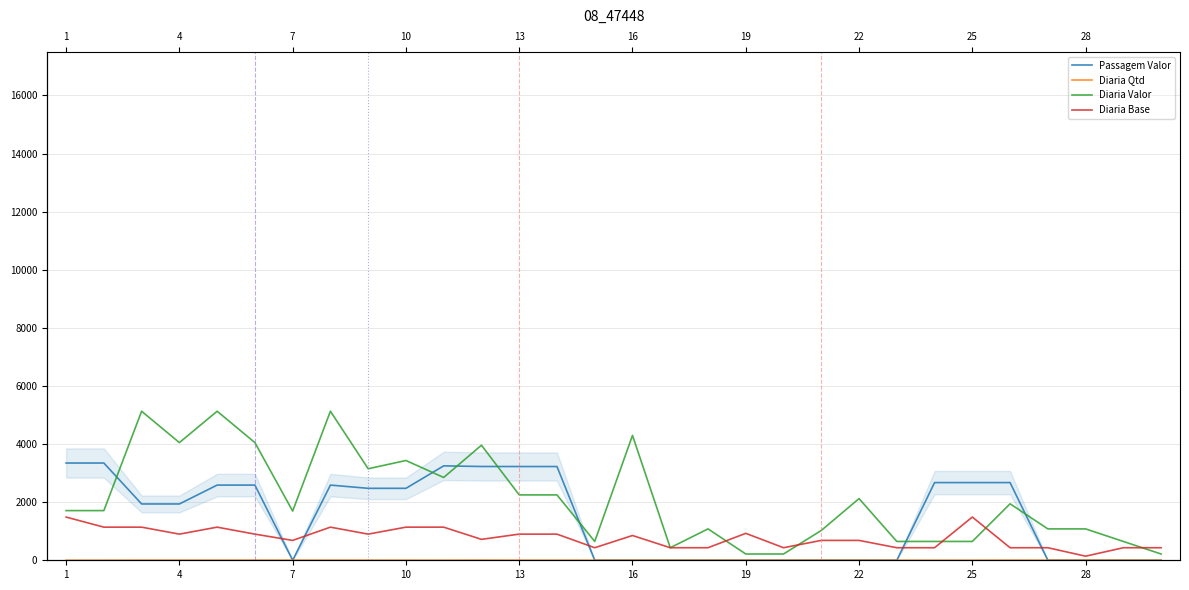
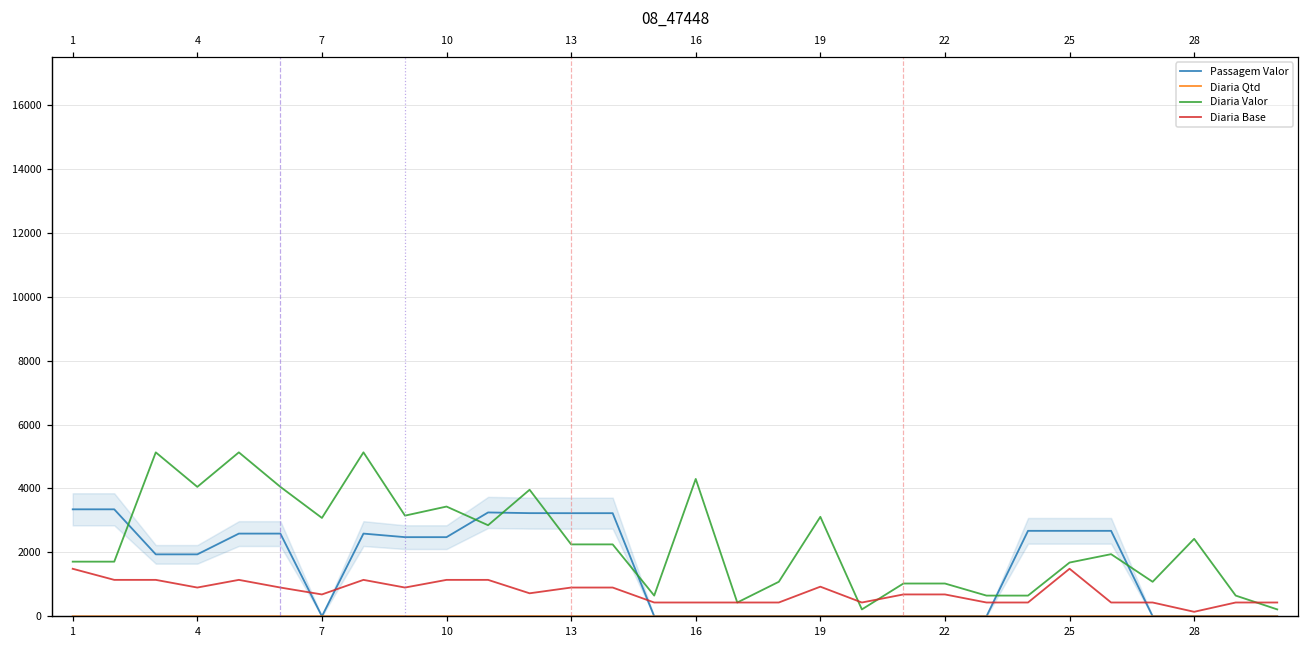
  {
    "Diaria Qtd": {
      "1": 0,
      "4": 0,
      "10": 0,
      "13": 0,
      "25": 0
    },
    "Diaria Valor": {
      "1": 1700,
      "4": 4100,
-     "7": 1700,
+     "7": 3100,
      "10": 3400,
      "13": 2300,
      "16": 4300,
-     "19": 200,
-     "22": 2100,
-     "25": 600,
-     "28": 1100
+     "19": 3100,
+     "22": 1000,
+     "25": 1700,
+     "28": 2400
    },
    "Diaria Base": {
      "1": 1500,
      "4": 900,
      "7": 700,
      "10": 1100,
      "13": 900,
-     "16": 900,
+     "16": 400,
      "19": 900,
      "22": 700,
      "25": 1500,
      "28": 100
    }
  }
